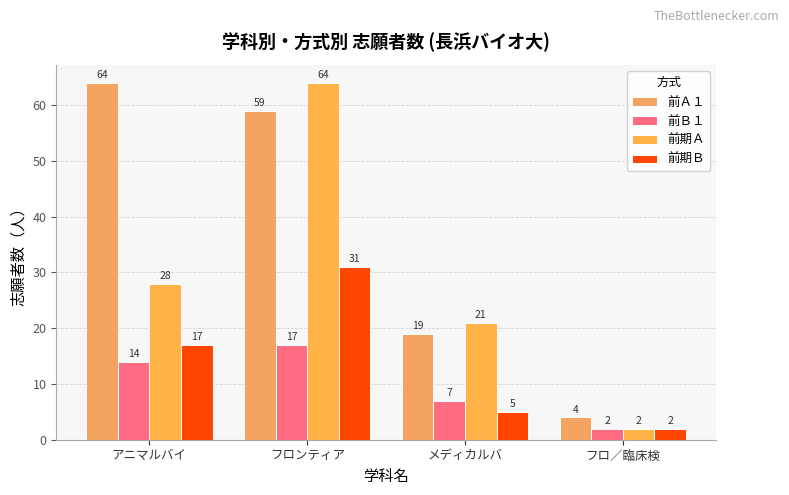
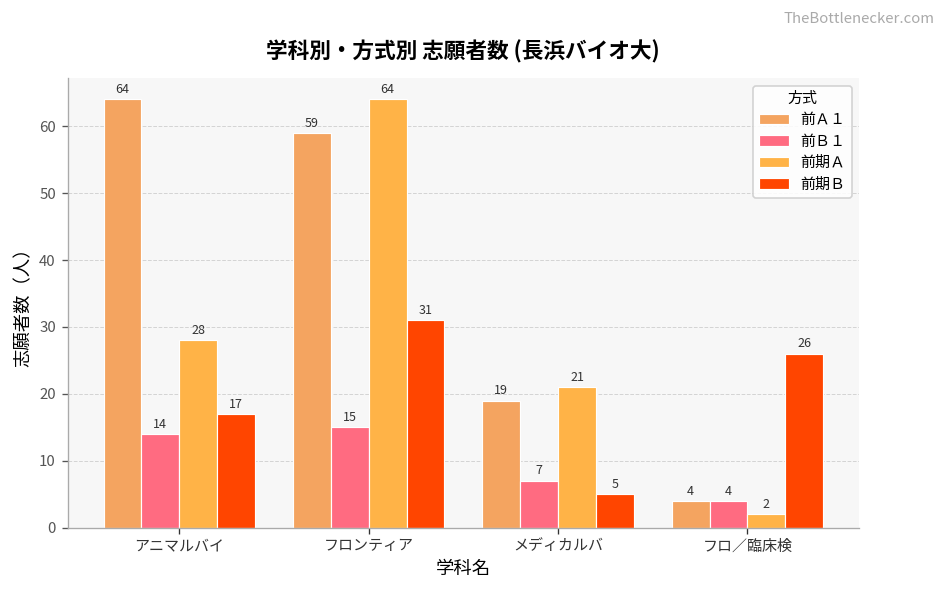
  {
    "前Ｂ１": {
      "アニマルバイ": 14,
-     "フロンティア": 17,
+     "フロンティア": 15,
      "メディカルバ": 7,
-     "フロ／臨床検": 2
+     "フロ／臨床検": 4
    },
    "前期Ｂ": {
      "アニマルバイ": 17,
      "フロンティア": 31,
      "メディカルバ": 5,
-     "フロ／臨床検": 2
+     "フロ／臨床検": 26
    }
  }
